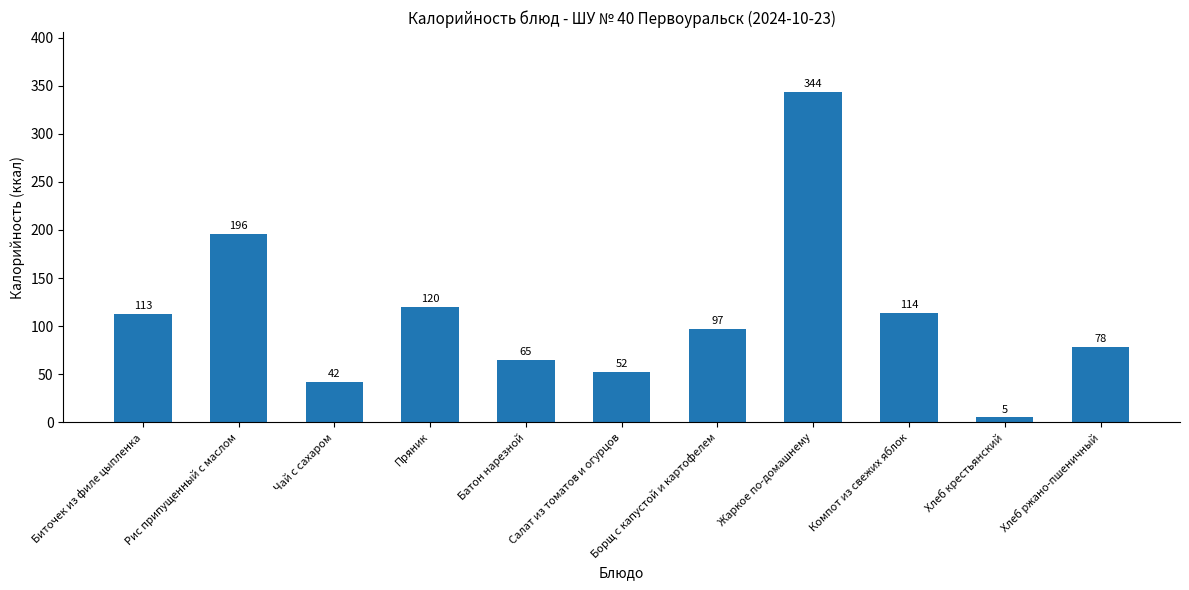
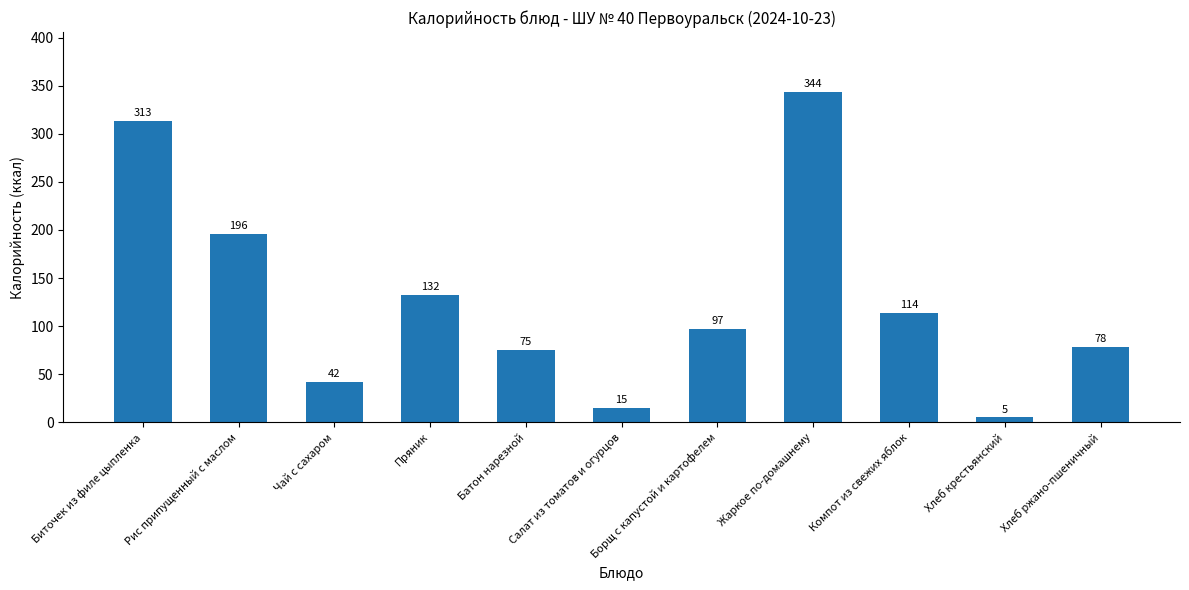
  {
-   "Биточек из филе цыпленка": 113,
+   "Биточек из филе цыпленка": 313,
    "Рис припущенный с маслом": 196,
    "Чай с сахаром": 42,
-   "Пряник": 120,
-   "Батон нарезной": 65,
-   "Салат из томатов и огурцов": 52,
+   "Пряник": 132,
+   "Батон нарезной": 75,
+   "Салат из томатов и огурцов": 15,
    "Борщ с капустой и картофелем": 97,
    "Жаркое по-домашнему": 344,
    "Компот из свежих яблок": 114,
    "Хлеб крестьянский": 5,
    "Хлеб ржано-пшеничный": 78
  }
